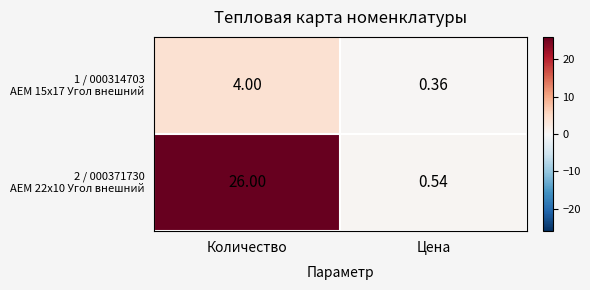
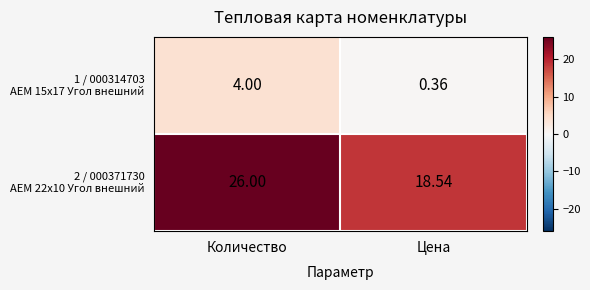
  {
    "1 / 000314703 AEM 15x17 Угол внешний": {
      "Количество": 4.00,
      "Цена": 0.36
    },
    "2 / 000371730 AEM 22x10 Угол внешний": {
      "Количество": 26.00,
-     "Цена": 0.54
+     "Цена": 18.54
    }
  }
